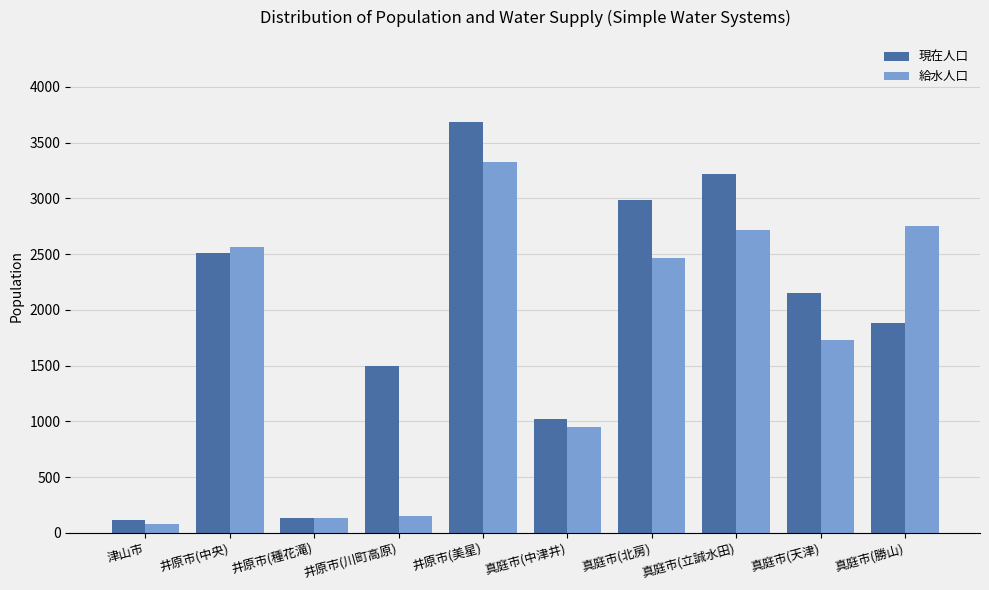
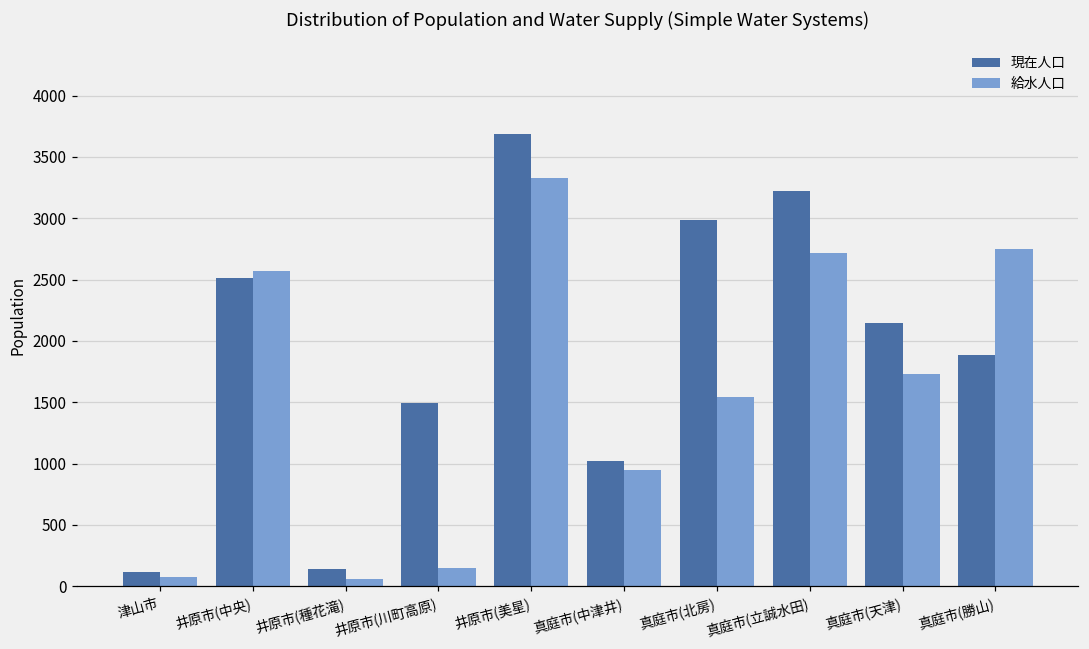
  {
    "現在人口": {
      "津山市": 120,
      "井原市(中央)": 2510,
      "井原市(種花滝)": 140,
      "井原市(川町高原)": 1500,
      "井原市(美星)": 3690,
      "真庭市(中津井)": 1020,
      "真庭市(北房)": 2990,
      "真庭市(立誠水田)": 3220,
      "真庭市(天津)": 2150,
      "真庭市(勝山)": 1880
    },
    "給水人口": {
      "津山市": 80,
      "井原市(中央)": 2570,
-     "井原市(種花滝)": 130,
+     "井原市(種花滝)": 60,
      "井原市(川町高原)": 150,
      "井原市(美星)": 3330,
      "真庭市(中津井)": 950,
-     "真庭市(北房)": 2470,
+     "真庭市(北房)": 1540,
      "真庭市(立誠水田)": 2720,
      "真庭市(天津)": 1730,
      "真庭市(勝山)": 2750
    }
  }
